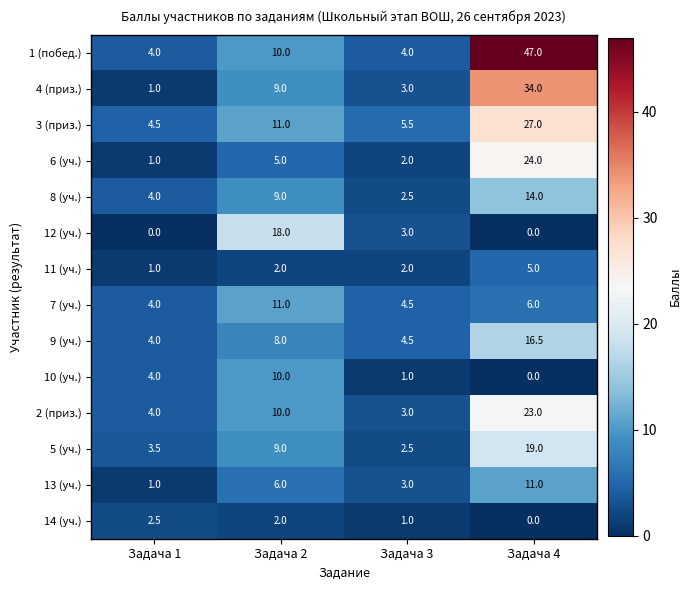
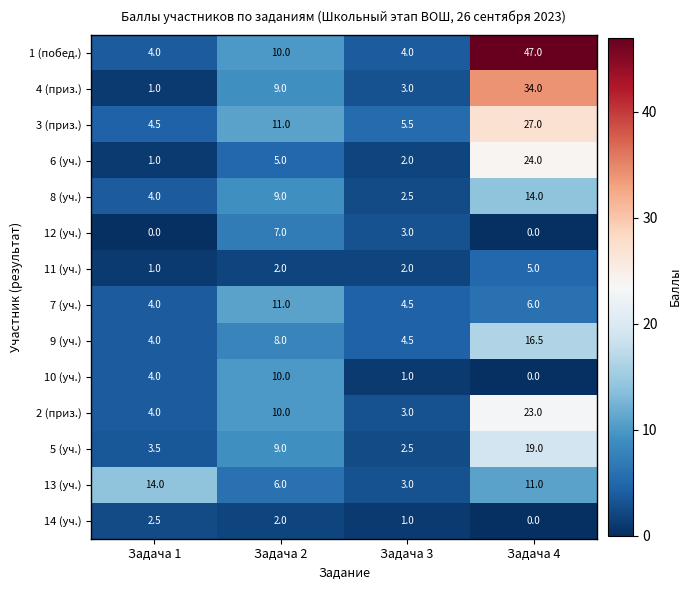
  {
    "1 (побед.)": {
      "Задача 1": 4.0,
      "Задача 2": 10.0,
      "Задача 3": 4.0,
      "Задача 4": 47.0
    },
    "4 (приз.)": {
      "Задача 1": 1.0,
      "Задача 2": 9.0,
      "Задача 3": 3.0,
      "Задача 4": 34.0
    },
    "3 (приз.)": {
      "Задача 1": 4.5,
      "Задача 2": 11.0,
      "Задача 3": 5.5,
      "Задача 4": 27.0
    },
    "6 (уч.)": {
      "Задача 1": 1.0,
      "Задача 2": 5.0,
      "Задача 3": 2.0,
      "Задача 4": 24.0
    },
    "8 (уч.)": {
      "Задача 1": 4.0,
      "Задача 2": 9.0,
      "Задача 3": 2.5,
      "Задача 4": 14.0
    },
    "12 (уч.)": {
      "Задача 1": 0.0,
-     "Задача 2": 18.0,
+     "Задача 2": 7.0,
      "Задача 3": 3.0,
      "Задача 4": 0.0
    },
    "11 (уч.)": {
      "Задача 1": 1.0,
      "Задача 2": 2.0,
      "Задача 3": 2.0,
      "Задача 4": 5.0
    },
    "7 (уч.)": {
      "Задача 1": 4.0,
      "Задача 2": 11.0,
      "Задача 3": 4.5,
      "Задача 4": 6.0
    },
    "9 (уч.)": {
      "Задача 1": 4.0,
      "Задача 2": 8.0,
      "Задача 3": 4.5,
      "Задача 4": 16.5
    },
    "10 (уч.)": {
      "Задача 1": 4.0,
      "Задача 2": 10.0,
      "Задача 3": 1.0,
      "Задача 4": 0.0
    },
    "2 (приз.)": {
      "Задача 1": 4.0,
      "Задача 2": 10.0,
      "Задача 3": 3.0,
      "Задача 4": 23.0
    },
    "5 (уч.)": {
      "Задача 1": 3.5,
      "Задача 2": 9.0,
      "Задача 3": 2.5,
      "Задача 4": 19.0
    },
    "13 (уч.)": {
-     "Задача 1": 1.0,
+     "Задача 1": 14.0,
      "Задача 2": 6.0,
      "Задача 3": 3.0,
      "Задача 4": 11.0
    },
    "14 (уч.)": {
      "Задача 1": 2.5,
      "Задача 2": 2.0,
      "Задача 3": 1.0,
      "Задача 4": 0.0
    }
  }
